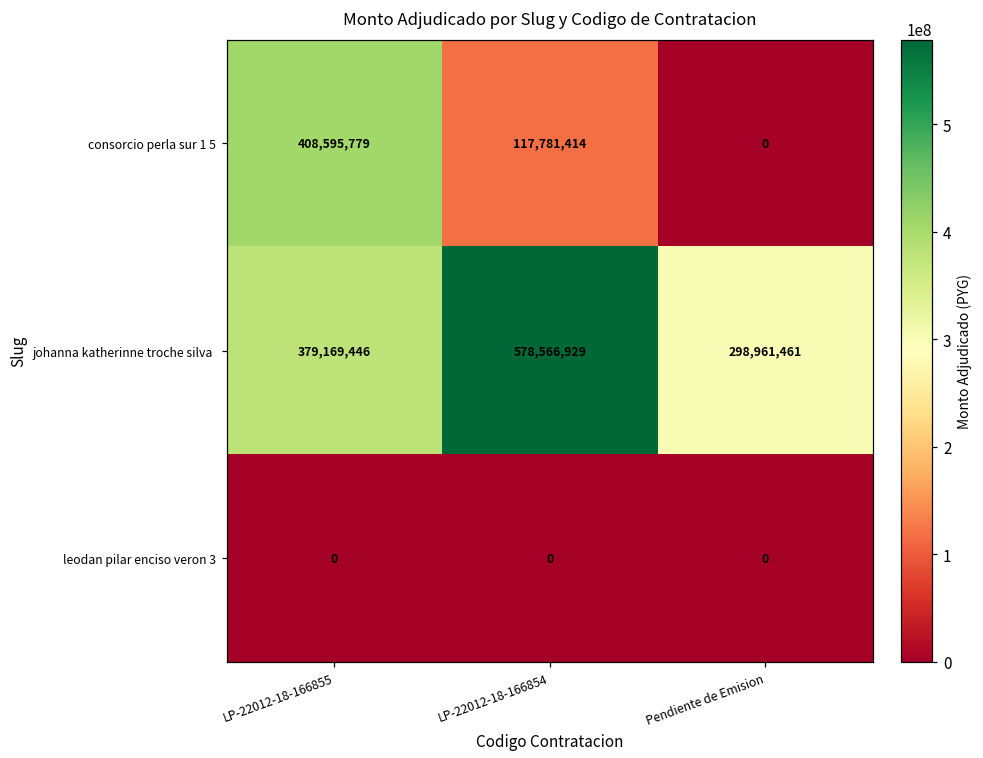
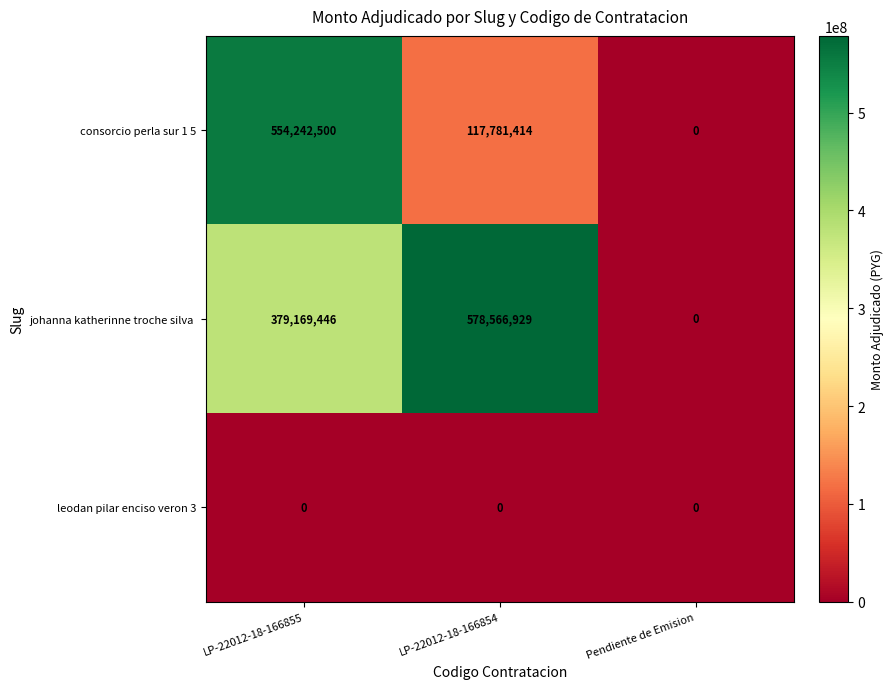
  {
    "consorcio perla sur 1 5": {
-     "LP-22012-18-166855": "408,595,779",
+     "LP-22012-18-166855": "554,242,500",
      "LP-22012-18-166854": "117,781,414",
      "Pendiente de Emision": "0"
    },
    "johanna katherinne troche silva": {
      "LP-22012-18-166855": "379,169,446",
      "LP-22012-18-166854": "578,566,929",
-     "Pendiente de Emision": "298,961,461"
+     "Pendiente de Emision": "0"
    },
    "leodan pilar enciso veron 3": {
      "LP-22012-18-166855": "0",
      "LP-22012-18-166854": "0",
      "Pendiente de Emision": "0"
    }
  }
